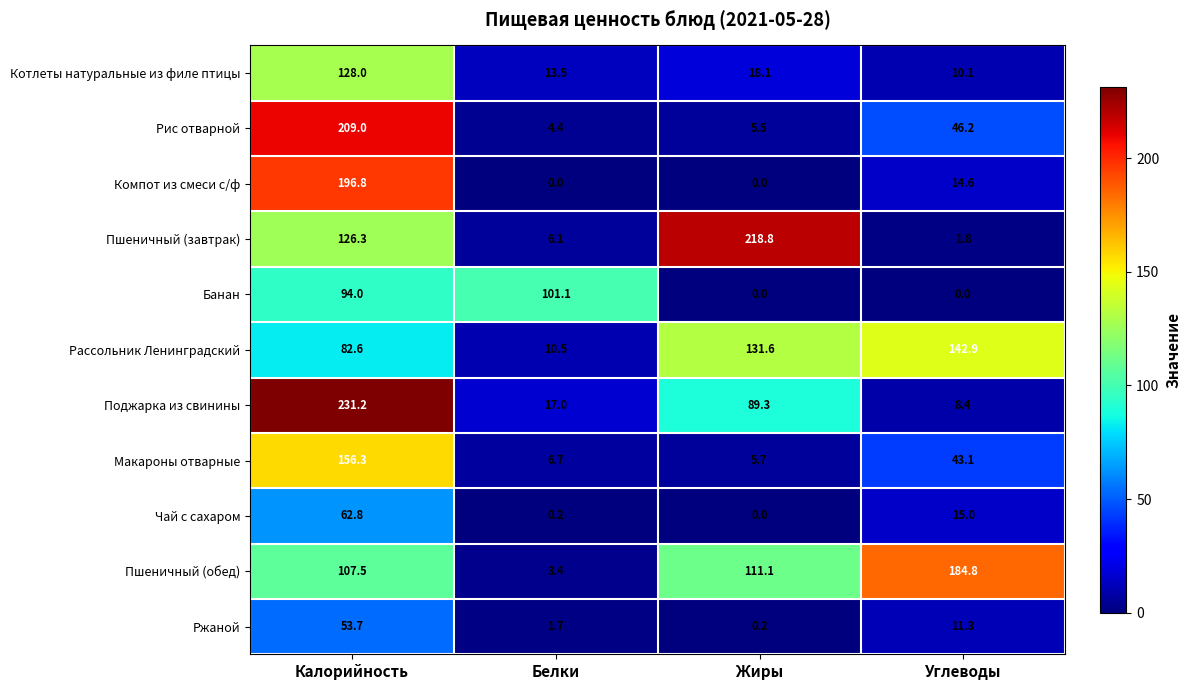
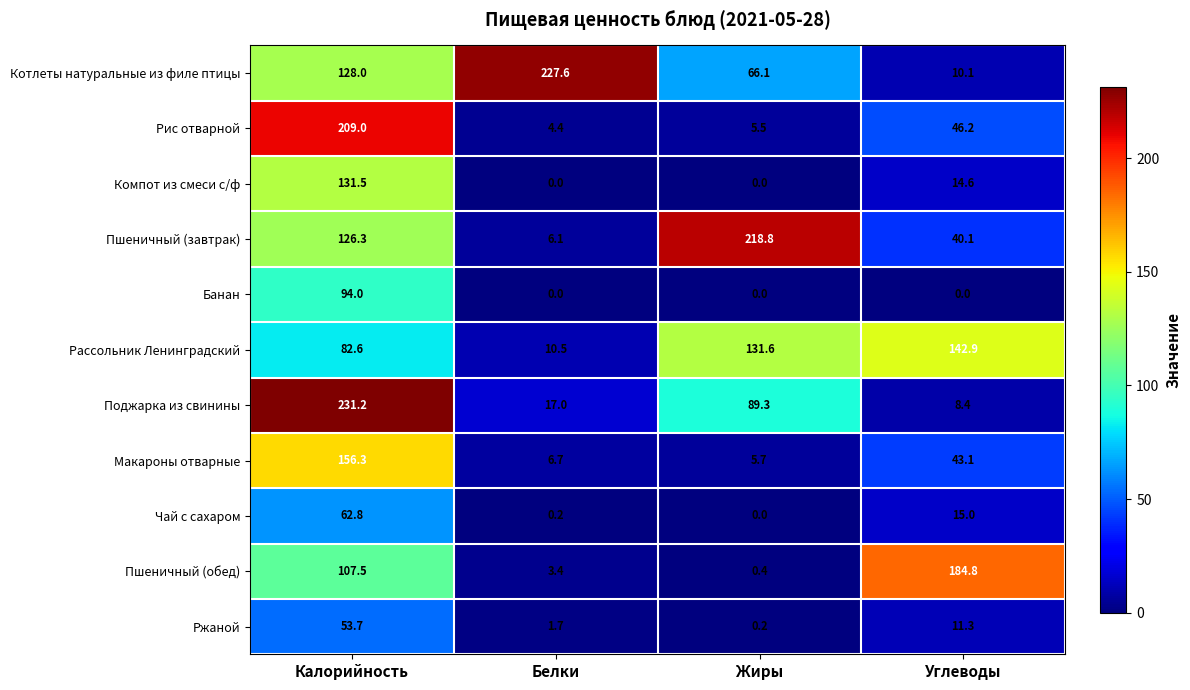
  {
    "Котлеты натуральные из филе птицы": {
      "Калорийность": 128.0,
-     "Белки": 13.5,
-     "Жиры": 18.1,
+     "Белки": 227.6,
+     "Жиры": 66.1,
      "Углеводы": 10.1
    },
    "Рис отварной": {
      "Калорийность": 209.0,
      "Белки": 4.4,
      "Жиры": 5.5,
      "Углеводы": 46.2
    },
    "Компот из смеси с/ф": {
-     "Калорийность": 196.8,
+     "Калорийность": 131.5,
      "Белки": 0.0,
      "Жиры": 0.0,
      "Углеводы": 14.6
    },
    "Пшеничный (завтрак)": {
      "Калорийность": 126.3,
      "Белки": 6.1,
      "Жиры": 218.8,
-     "Углеводы": 1.8
+     "Углеводы": 40.1
    },
    "Банан": {
      "Калорийность": 94.0,
-     "Белки": 101.1,
+     "Белки": 0.0,
      "Жиры": 0.0,
      "Углеводы": 0.0
    },
    "Рассольник Ленинградский": {
      "Калорийность": 82.6,
      "Белки": 10.5,
      "Жиры": 131.6,
      "Углеводы": 142.9
    },
    "Поджарка из свинины": {
      "Калорийность": 231.2,
      "Белки": 17.0,
      "Жиры": 89.3,
      "Углеводы": 8.4
    },
    "Макароны отварные": {
      "Калорийность": 156.3,
      "Белки": 6.7,
      "Жиры": 5.7,
      "Углеводы": 43.1
    },
    "Чай с сахаром": {
      "Калорийность": 62.8,
      "Белки": 0.2,
      "Жиры": 0.0,
      "Углеводы": 15.0
    },
    "Пшеничный (обед)": {
      "Калорийность": 107.5,
      "Белки": 3.4,
-     "Жиры": 111.1,
+     "Жиры": 0.4,
      "Углеводы": 184.8
    },
    "Ржаной": {
      "Калорийность": 53.7,
      "Белки": 1.7,
      "Жиры": 0.2,
      "Углеводы": 11.3
    }
  }
